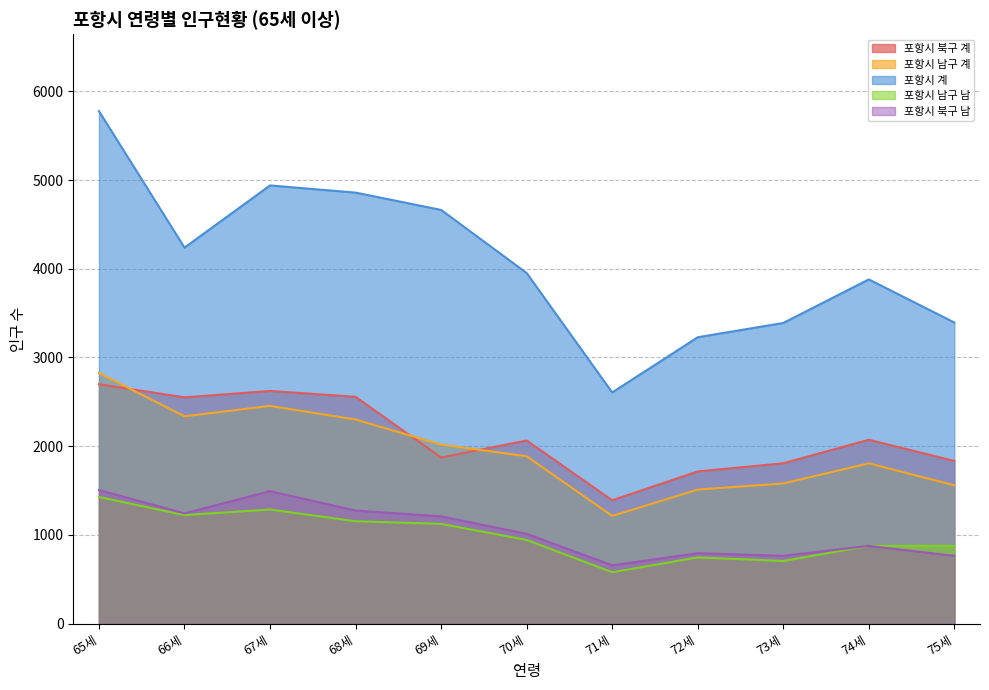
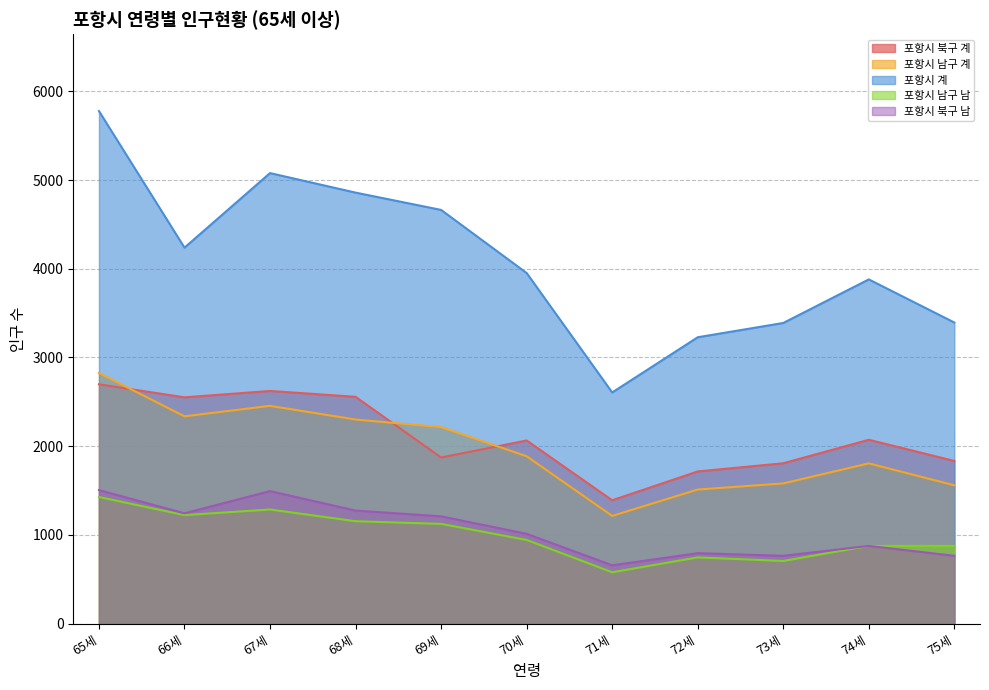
  {
    "포항시 북구 계": {
      "65세": 2700,
      "66세": 2600,
      "67세": 2600,
      "68세": 2600,
      "69세": 1900,
      "70세": 2100,
      "71세": 1400,
      "72세": 1700,
      "73세": 1800,
      "74세": 2100,
      "75세": 1800
    },
    "포항시 남구 계": {
      "65세": 2800,
      "66세": 2300,
      "67세": 2500,
      "68세": 2300,
-     "69세": 2000,
+     "69세": 2200,
      "70세": 1900,
      "71세": 1200,
      "72세": 1500,
      "73세": 1600,
      "74세": 1800,
      "75세": 1600
    },
    "포항시 계": {
      "65세": 5800,
      "66세": 4200,
-     "67세": 4900,
+     "67세": 5100,
      "68세": 4900,
      "69세": 4700,
      "70세": 4000,
      "71세": 2600,
      "72세": 3200,
      "73세": 3400,
      "74세": 3900,
      "75세": 3400
    },
    "포항시 남구 남": {
      "65세": 1400,
      "67세": 1300,
      "68세": 1200,
      "69세": 1100,
      "70세": 900,
      "71세": 600,
      "72세": 700,
      "73세": 700,
      "75세": 900
    },
    "포항시 북구 남": {
      "65세": 1500,
      "67세": 1500,
      "68세": 1300,
      "69세": 1200,
      "70세": 1000,
      "71세": 700,
      "72세": 800,
      "73세": 800,
      "75세": 800
    }
  }
